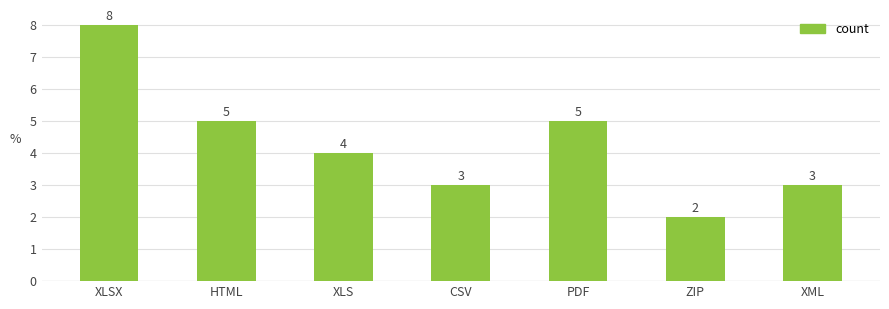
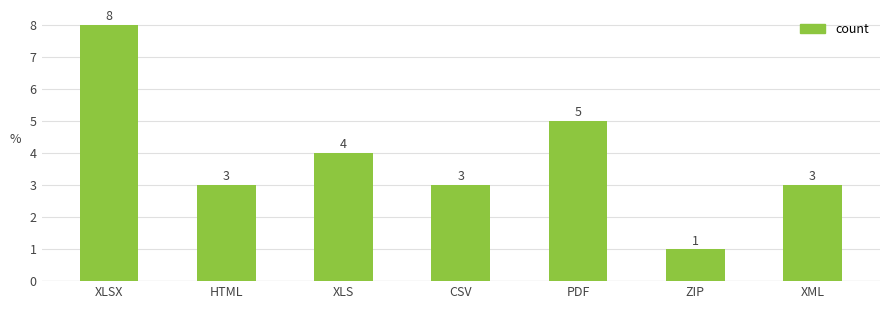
  {
    "XLSX": 8,
-   "HTML": 5,
+   "HTML": 3,
    "XLS": 4,
    "CSV": 3,
    "PDF": 5,
-   "ZIP": 2,
+   "ZIP": 1,
    "XML": 3
  }
